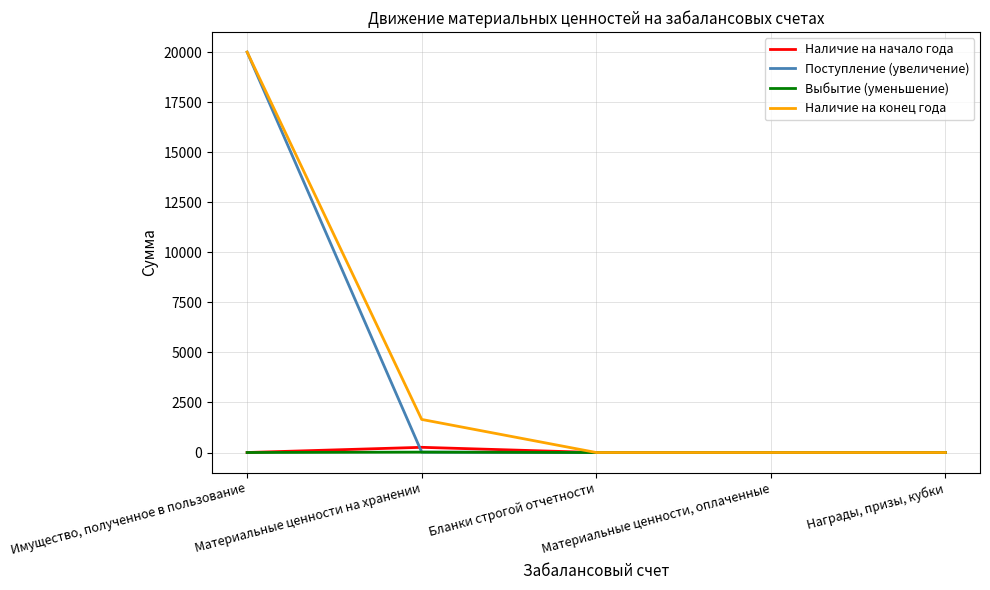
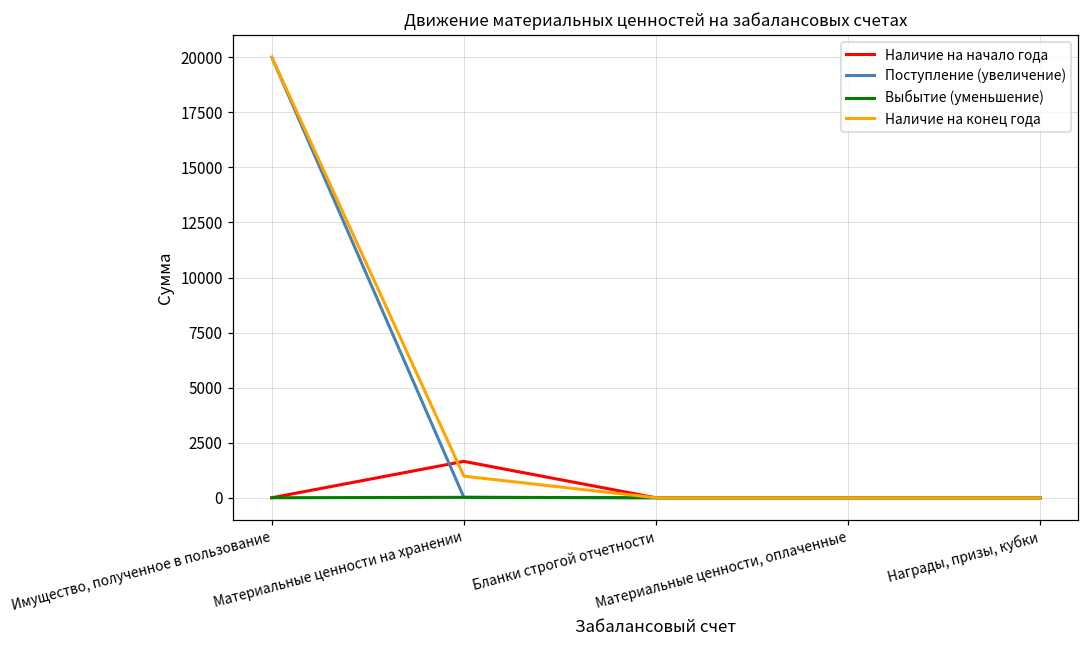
  {
    "Наличие на начало года": {
-     "Материальные ценности на хранении": 300
+     "Материальные ценности на хранении": 1700
    },
    "Наличие на конец года": {
-     "Материальные ценности на хранении": 1700
+     "Материальные ценности на хранении": 1000
    }
  }
